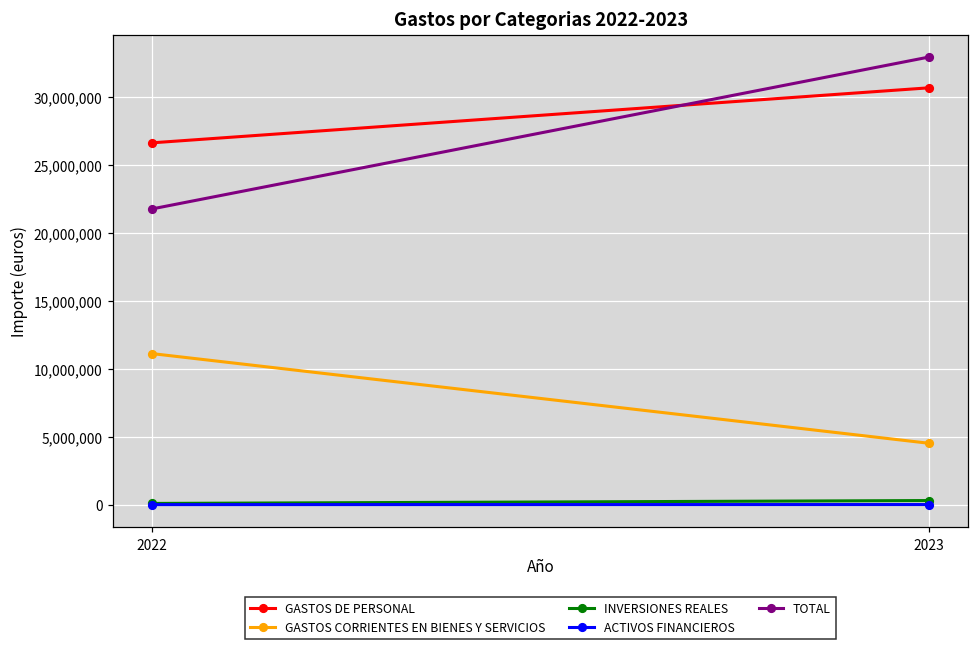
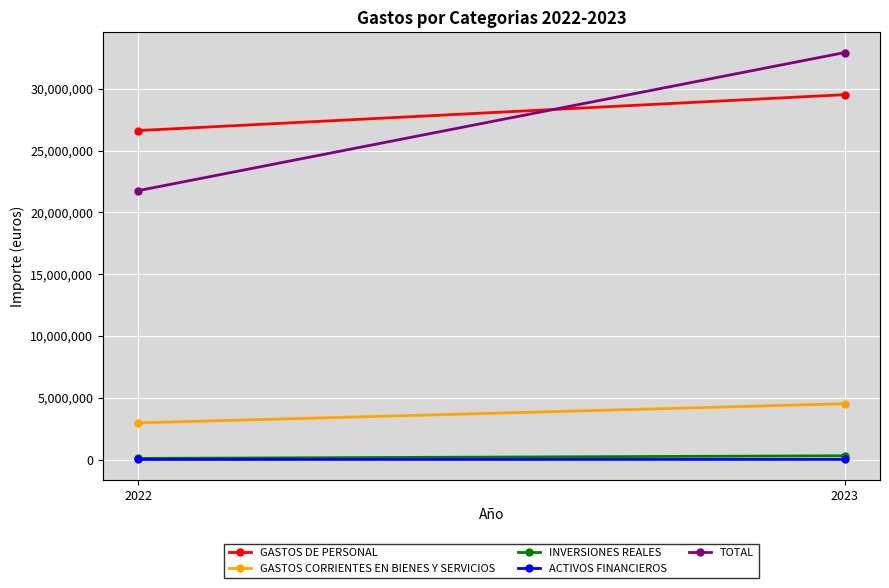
  {
    "GASTOS DE PERSONAL": {
      "2022": "26,600,000",
-     "2023": "30,700,000"
+     "2023": "29,500,000"
    },
    "GASTOS CORRIENTES EN BIENES Y SERVICIOS": {
-     "2022": "11,100,000",
+     "2022": "3,000,000",
      "2023": "4,500,000"
    },
    "INVERSIONES REALES": {
      "2023": "300,000"
    },
    "ACTIVOS FINANCIEROS": {
      "2023": "0"
    },
    "TOTAL": {
      "2022": "21,800,000",
      "2023": "32,900,000"
    }
  }
